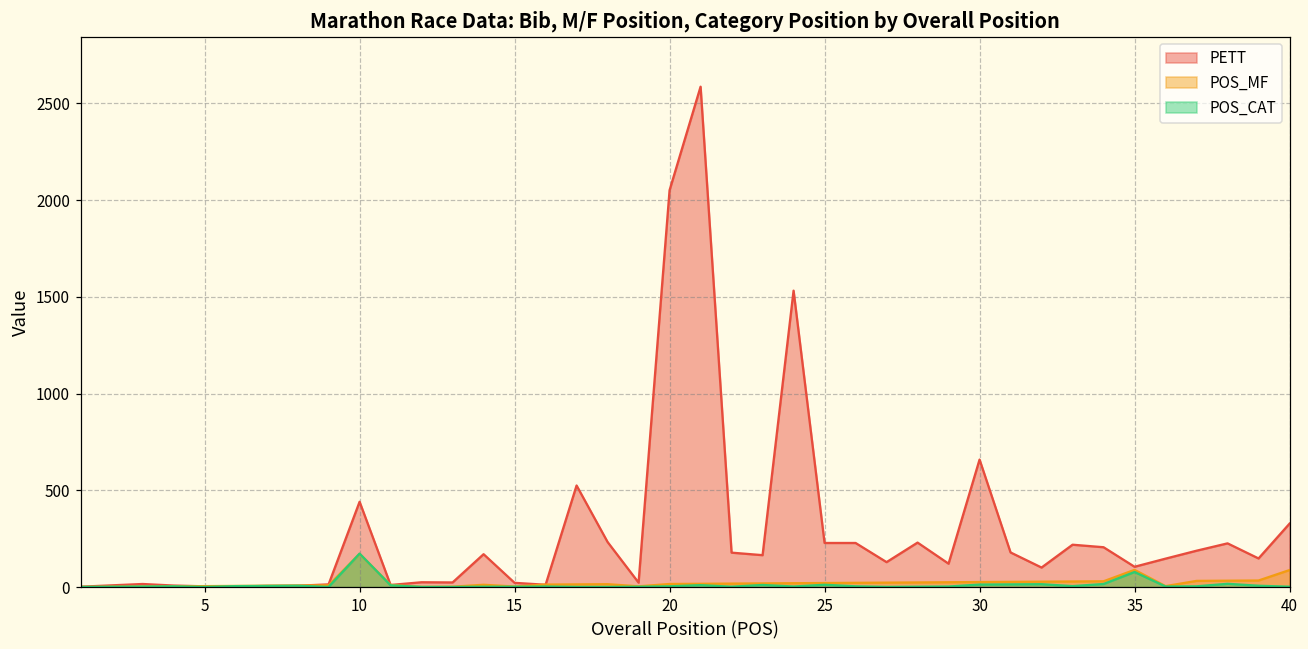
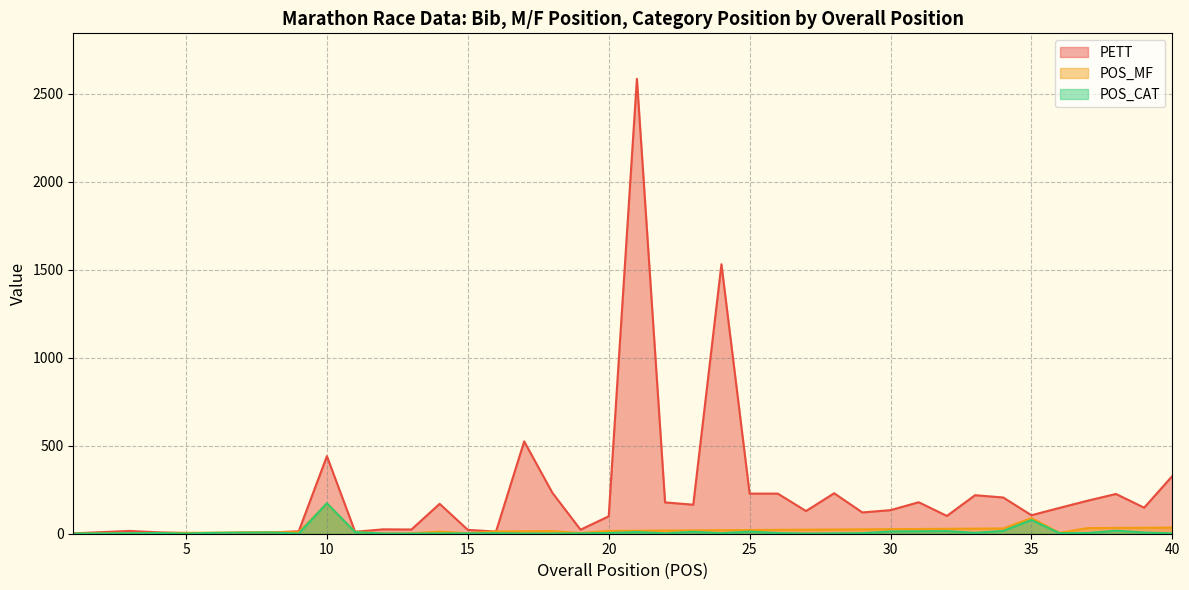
  {
    "PETT": {
      "10": 440,
      "15": 20,
-     "20": 2050,
+     "20": 100,
      "25": 230,
-     "30": 660,
+     "30": 130,
      "35": 110,
      "40": 330
    },
    "POS_MF": {
-     "40": 90
+     "40": 40
    },
    "POS_CAT": {
      "40": 0
    }
  }
